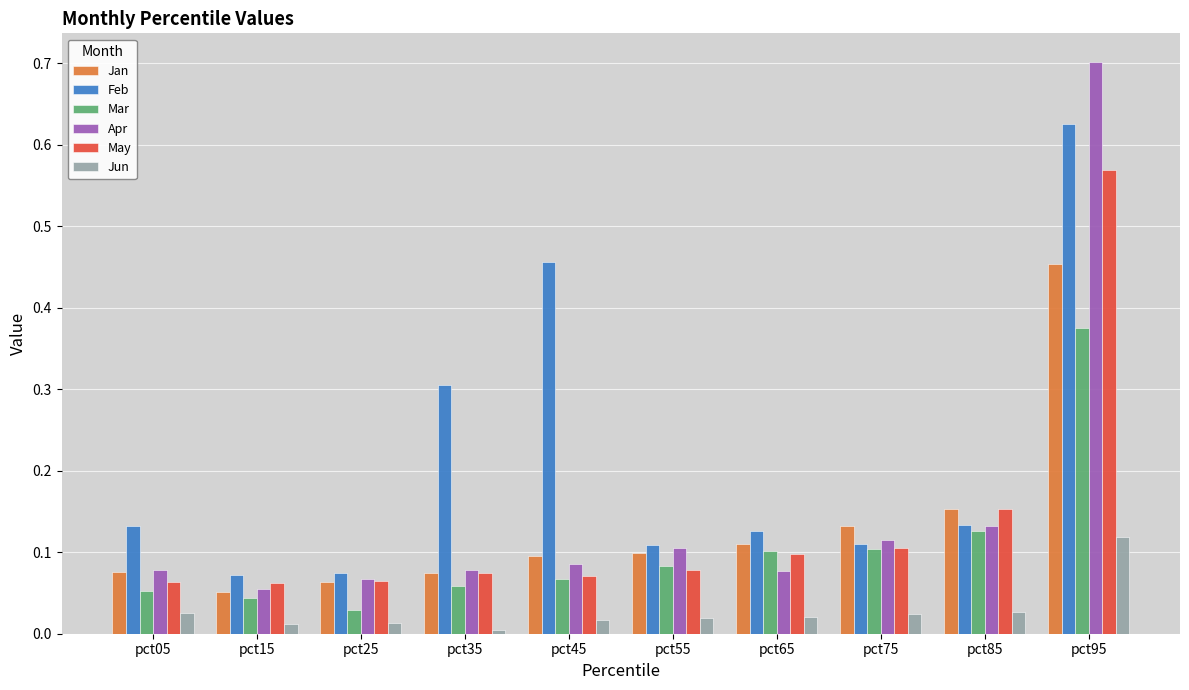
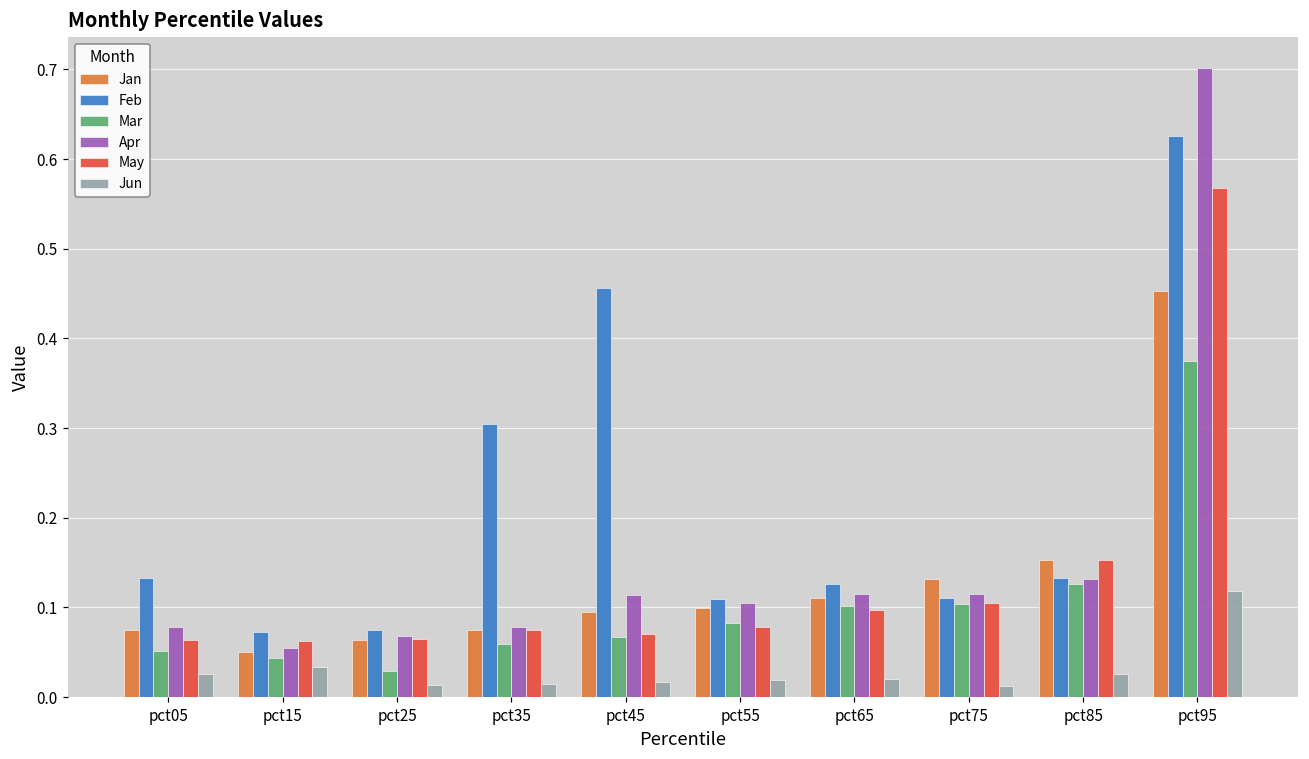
  {
    "Feb": {
      "pct05": 0.13,
      "pct15": 0.07,
      "pct25": 0.07,
      "pct35": 0.31,
      "pct45": 0.46,
      "pct55": 0.11,
      "pct65": 0.13,
      "pct75": 0.11,
      "pct85": 0.13,
      "pct95": 0.63
    },
    "Mar": {
      "pct05": 0.05,
      "pct15": 0.04,
      "pct25": 0.03,
      "pct35": 0.06,
      "pct45": 0.07,
      "pct55": 0.08,
      "pct65": 0.10,
      "pct75": 0.10,
      "pct85": 0.13,
      "pct95": 0.38
    },
    "Apr": {
      "pct05": 0.08,
      "pct15": 0.05,
      "pct25": 0.07,
      "pct35": 0.08,
-     "pct45": 0.09,
+     "pct45": 0.11,
      "pct55": 0.10,
-     "pct65": 0.08,
+     "pct65": 0.12,
      "pct75": 0.11,
      "pct85": 0.13,
      "pct95": 0.70
    },
    "Jun": {
      "pct05": 0.03,
-     "pct15": 0.01,
+     "pct15": 0.03,
      "pct25": 0.01,
-     "pct35": 0.00,
+     "pct35": 0.01,
      "pct45": 0.02,
      "pct55": 0.02,
      "pct65": 0.02,
-     "pct75": 0.02,
+     "pct75": 0.01,
      "pct85": 0.03,
      "pct95": 0.12
    }
  }
